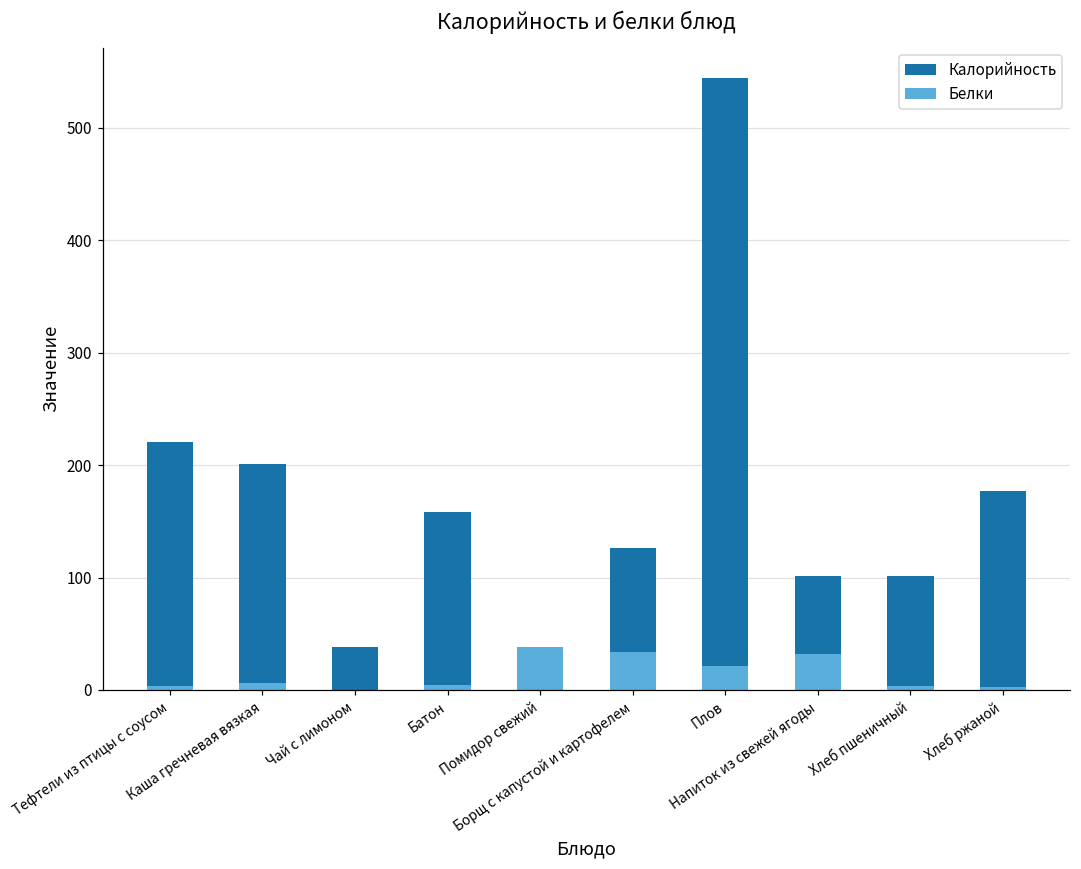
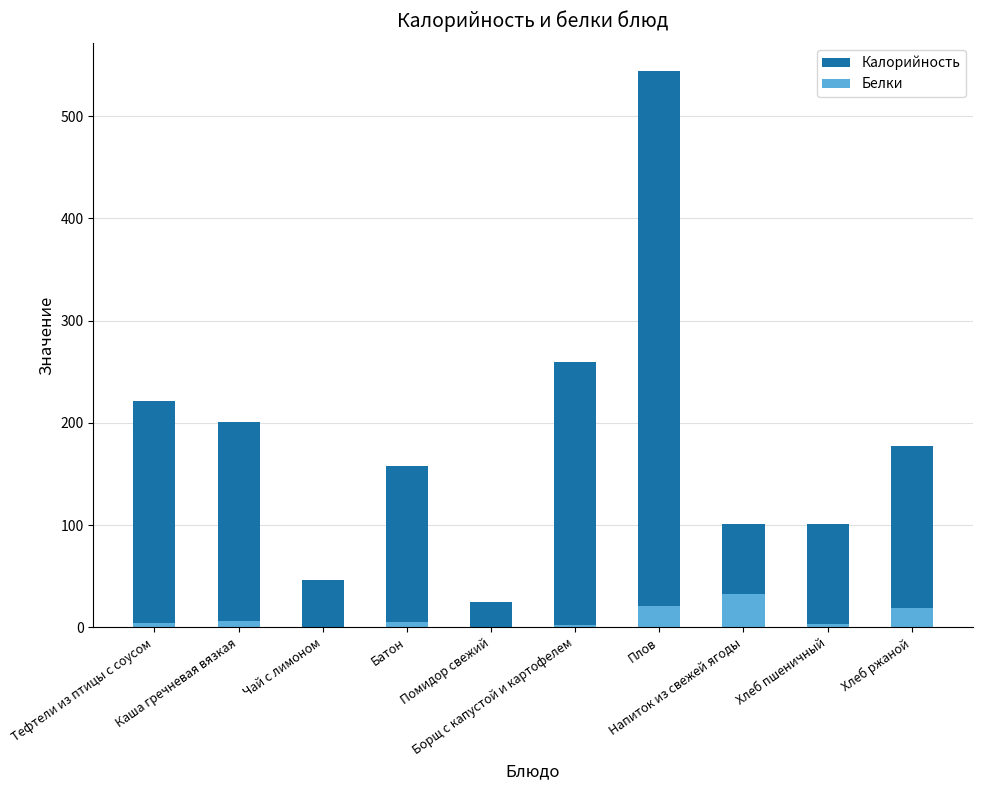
  {
    "Калорийность": {
      "Тефтели из птицы с соусом": 221,
      "Каша гречневая вязкая": 201,
-     "Чай с лимоном": 38,
+     "Чай с лимоном": 46,
      "Батон": 158,
-     "Помидор свежий": 10,
-     "Борщ с капустой и картофелем": 126,
+     "Помидор свежий": 25,
+     "Борщ с капустой и картофелем": 260,
      "Плов": 544,
      "Напиток из свежей ягоды": 101,
      "Хлеб пшеничный": 101,
      "Хлеб ржаной": 177
    },
    "Белки": {
-     "Помидор свежий": 38,
-     "Борщ с капустой и картофелем": 34,
-     "Хлеб ржаной": 3
+     "Помидор свежий": 1,
+     "Борщ с капустой и картофелем": 2,
+     "Хлеб ржаной": 19
    }
  }
